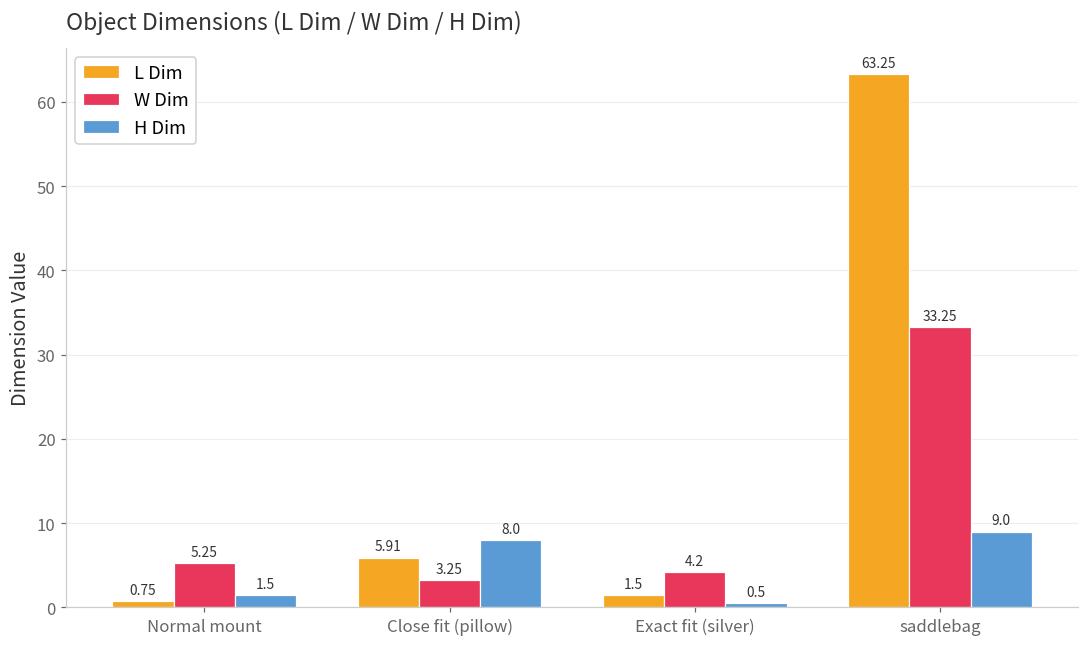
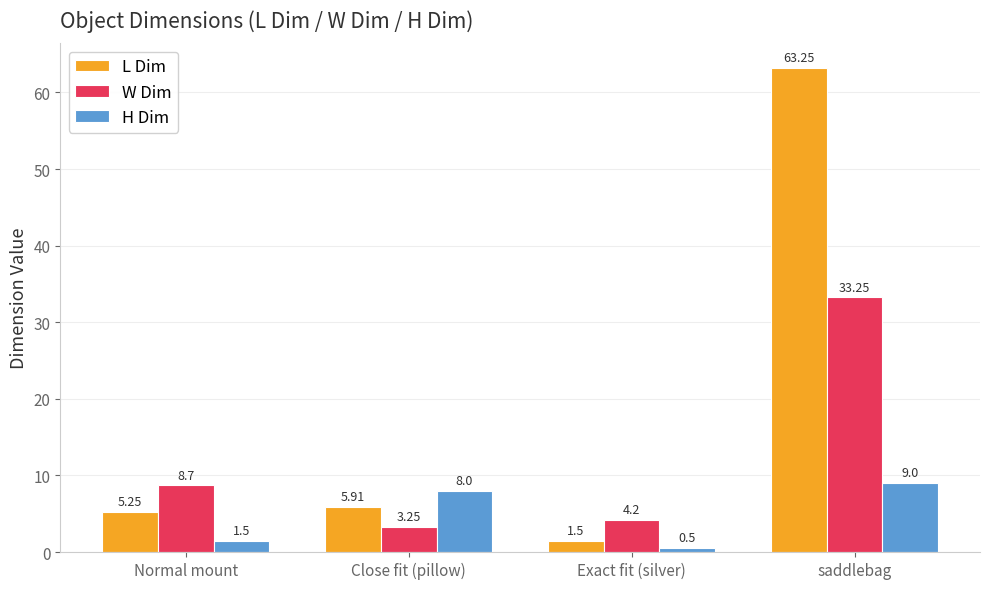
  {
    "L Dim": {
-     "Normal mount": 0.75,
+     "Normal mount": 5.25,
      "Close fit (pillow)": 5.91,
      "Exact fit (silver)": 1.5,
      "saddlebag": 63.25
    },
    "W Dim": {
-     "Normal mount": 5.25,
+     "Normal mount": 8.7,
      "Close fit (pillow)": 3.25,
      "Exact fit (silver)": 4.2,
      "saddlebag": 33.25
    },
    "H Dim": {
      "Normal mount": 1.5,
      "Close fit (pillow)": 8.0,
      "Exact fit (silver)": 0.5,
      "saddlebag": 9.0
    }
  }
